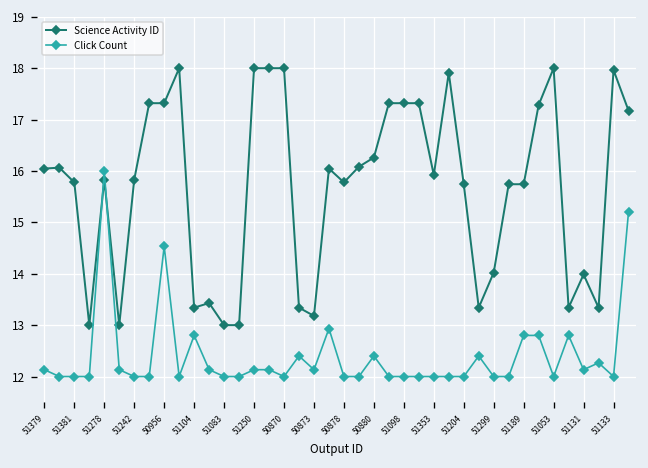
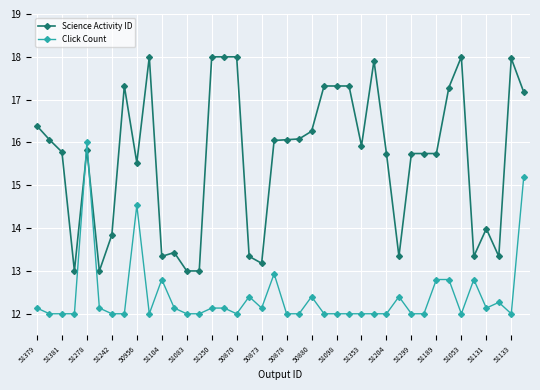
  {
    "Science Activity ID": {
-     "51379": 16.0,
+     "51379": 16.4,
      "51381": 15.8,
      "51278": 15.8,
-     "51242": 15.8,
-     "50956": 17.3,
+     "51242": 13.8,
+     "50956": 15.5,
      "51104": 13.3,
      "51083": 13.0,
      "51250": 18.0,
      "50870": 18.0,
      "50873": 13.2,
-     "50878": 15.8,
+     "50878": 16.1,
      "50880": 16.3,
      "51098": 17.3,
      "51353": 15.9,
      "51204": 15.7,
-     "51299": 14.0,
+     "51299": 15.7,
      "51189": 15.7,
      "51053": 18.0,
      "51131": 14.0,
      "51133": 18.0
    },
    "Click Count": {
      "51379": 12.1,
      "51381": 12.0,
      "51278": 16.0,
      "51242": 12.0,
      "50956": 14.5,
      "51104": 12.8,
      "51083": 12.0,
      "51250": 12.1,
      "50870": 12.0,
      "50873": 12.1,
      "50878": 12.0,
      "50880": 12.4,
      "51098": 12.0,
      "51353": 12.0,
      "51204": 12.0,
      "51299": 12.0,
      "51189": 12.8,
      "51053": 12.0,
      "51131": 12.1,
      "51133": 12.0
    }
  }
